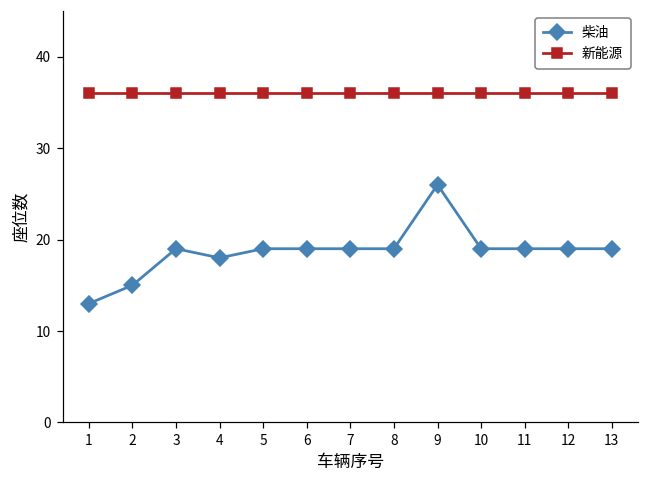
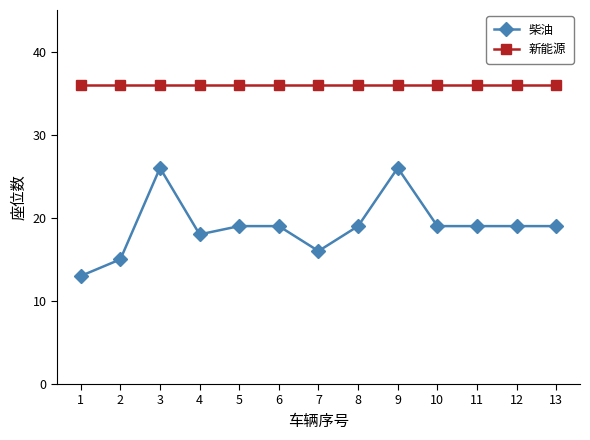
  {
    "柴油": {
      "1": 13,
      "2": 15,
-     "3": 19,
+     "3": 26,
      "4": 18,
      "5": 19,
      "6": 19,
-     "7": 19,
+     "7": 16,
      "8": 19,
      "9": 26,
      "10": 19,
      "11": 19,
      "12": 19,
      "13": 19
    },
    "新能源": {
      "1": 36,
      "2": 36,
      "3": 36,
      "4": 36,
      "5": 36,
      "6": 36,
      "7": 36,
      "8": 36,
      "9": 36,
      "10": 36,
      "11": 36,
      "12": 36,
      "13": 36
    }
  }
